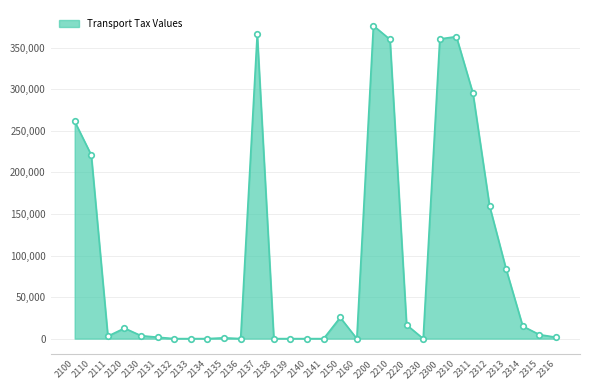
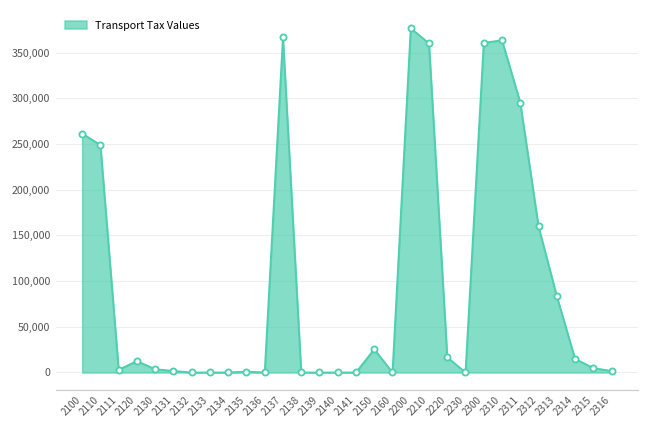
  {
    "2100": "260,000",
-   "2110": "220,000",
+   "2110": "250,000",
    "2111": "0",
    "2120": "10,000",
    "2130": "0",
    "2131": "0",
    "2132": "0",
    "2133": "0",
    "2134": "0",
    "2135": "0",
    "2136": "0",
    "2137": "370,000",
    "2138": "0",
    "2139": "0",
    "2140": "0",
    "2141": "0",
    "2150": "30,000",
    "2160": "0",
    "2200": "380,000",
    "2210": "360,000",
    "2220": "20,000",
    "2230": "0",
    "2300": "360,000",
    "2310": "360,000",
    "2311": "300,000",
    "2312": "160,000",
    "2313": "80,000",
    "2314": "20,000",
    "2315": "0",
    "2316": "0"
  }
